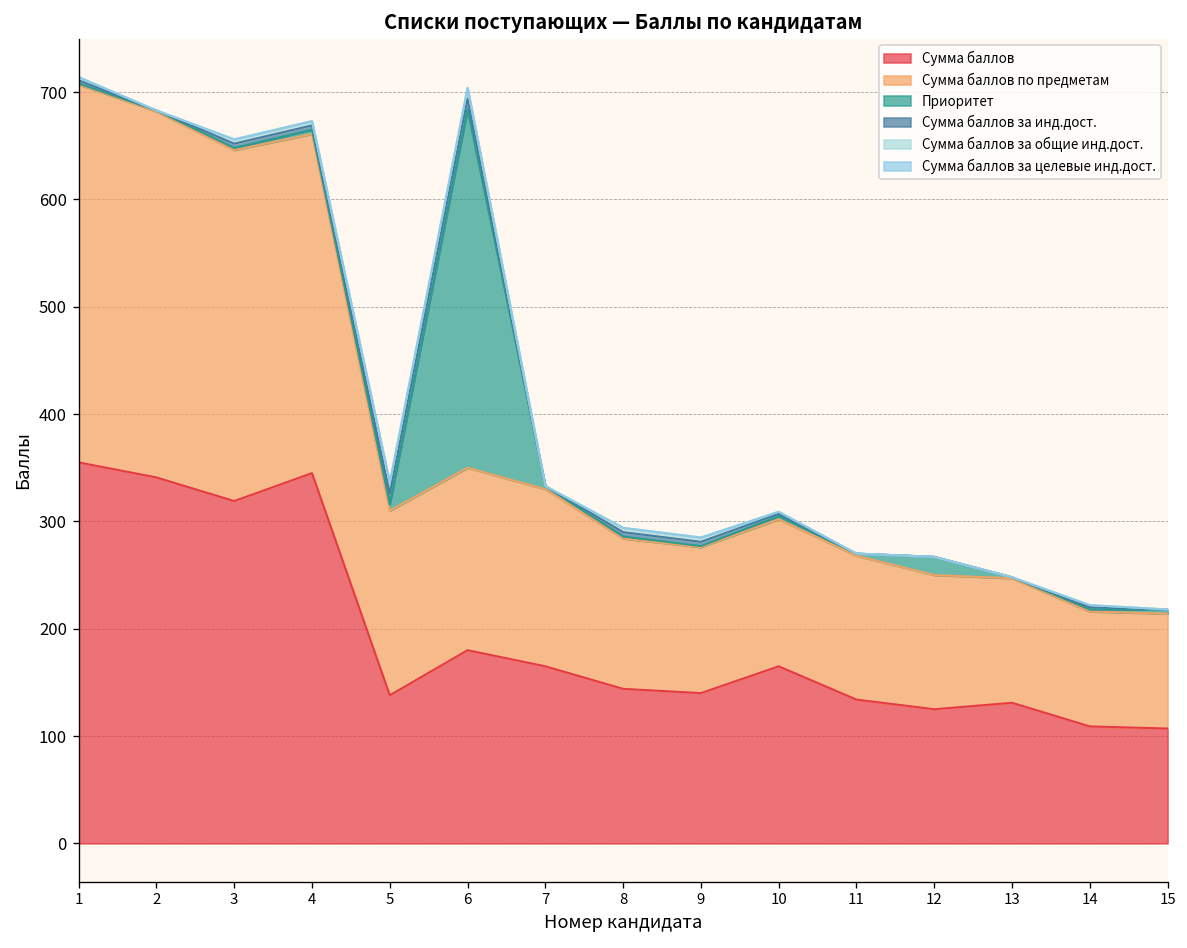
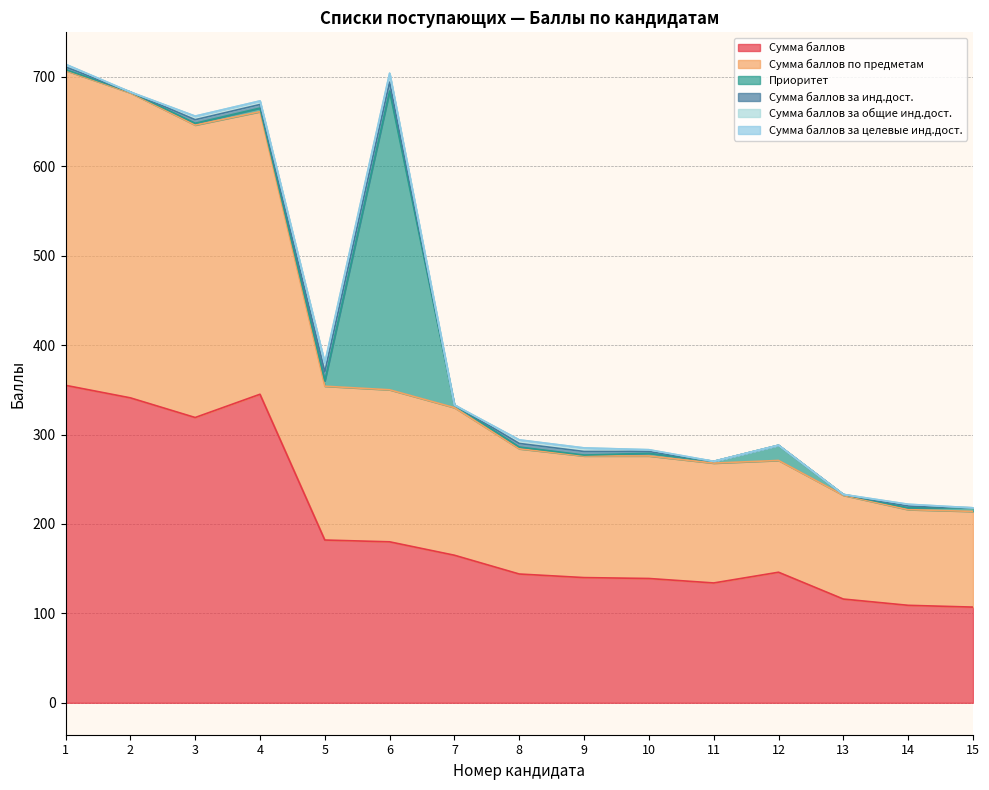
  {
    "Сумма баллов": {
      "1": 360,
      "2": 340,
      "3": 320,
      "4": 350,
-     "5": 140,
+     "5": 180,
      "6": 180,
      "7": 170,
      "8": 140,
      "9": 140,
-     "10": 170,
+     "10": 140,
      "11": 130,
-     "12": 130,
-     "13": 130,
+     "12": 150,
+     "13": 120,
      "14": 110,
      "15": 110
    },
    "Сумма баллов по предметам": {
      "4": 320,
      "5": 170,
      "6": 170,
      "7": 170,
      "10": 140,
      "12": 130,
      "15": 110
    },
    "Сумма баллов за целевые инд.дост.": {
      "1": 0,
      "3": 0,
      "4": 0,
      "8": 0,
      "9": 0
    }
  }
